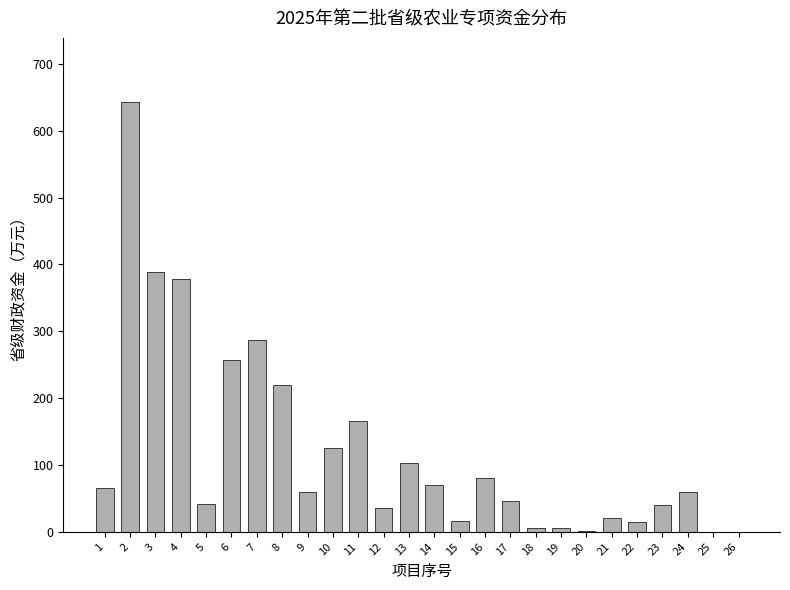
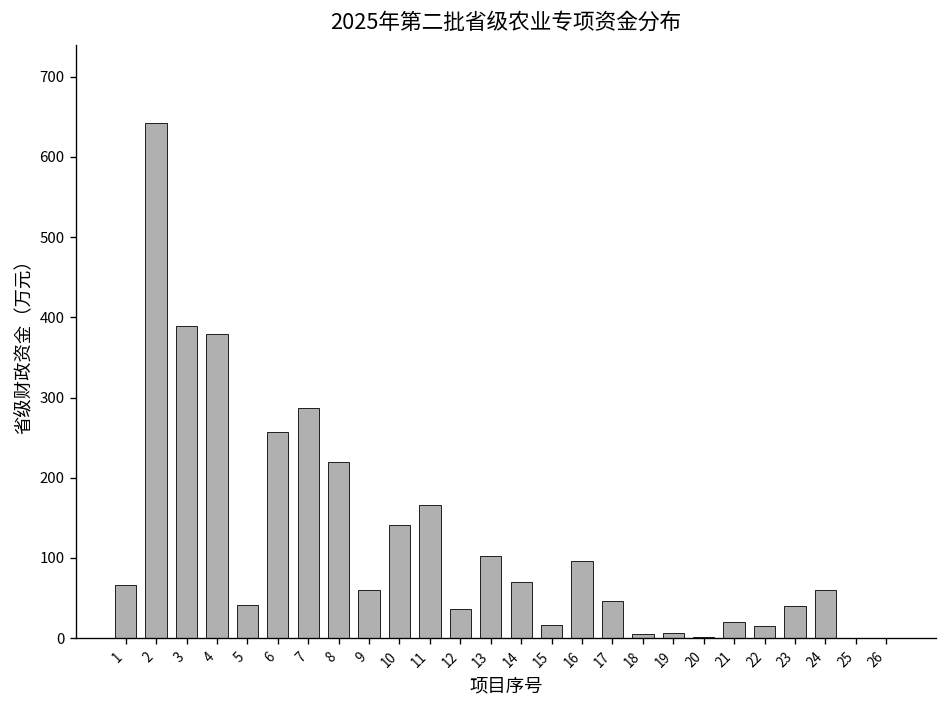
  {
    "1": 70,
    "2": 640,
    "3": 390,
    "4": 380,
    "5": 40,
    "6": 260,
    "7": 290,
    "8": 220,
    "9": 60,
-   "10": 130,
+   "10": 140,
    "11": 170,
    "12": 40,
    "13": 100,
    "14": 70,
    "15": 20,
-   "16": 80,
+   "16": 100,
    "17": 50,
    "18": 10,
    "19": 10,
    "21": 20,
    "22": 20,
    "23": 40,
    "24": 60,
    "25": 0,
    "26": 0
  }
